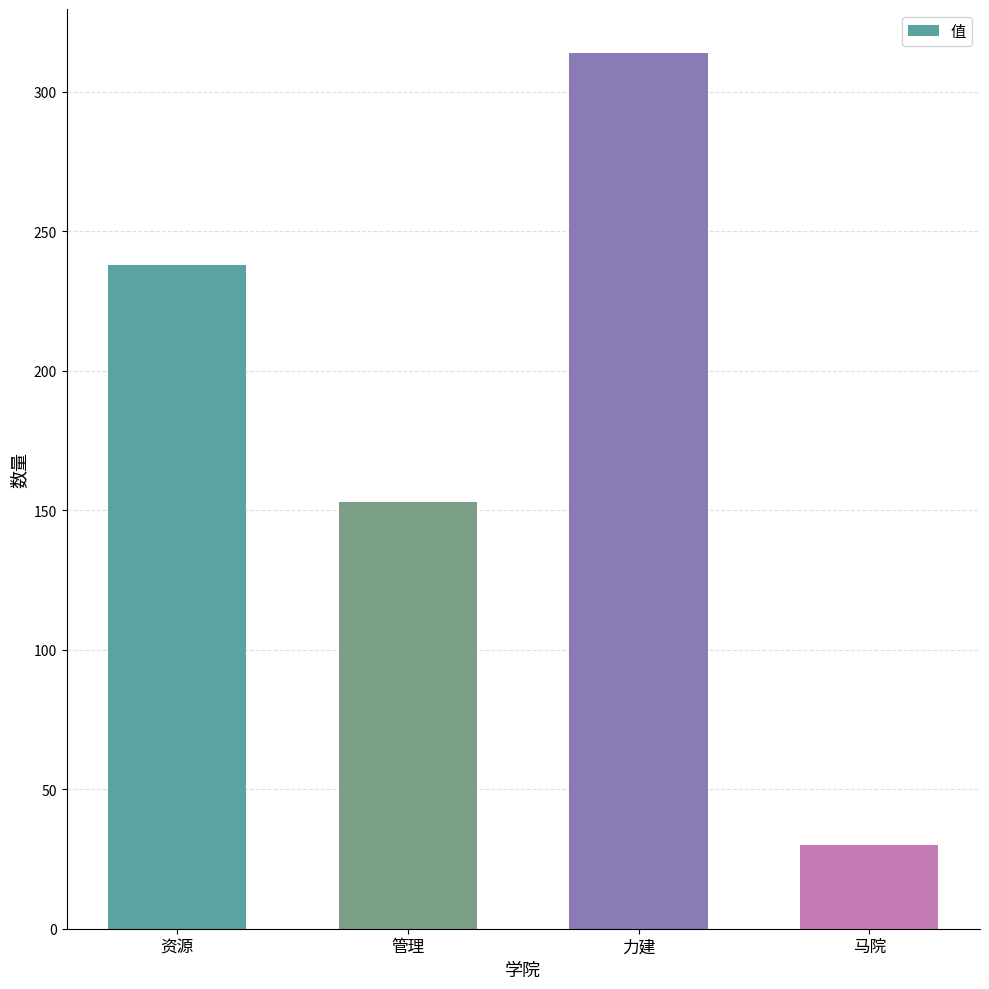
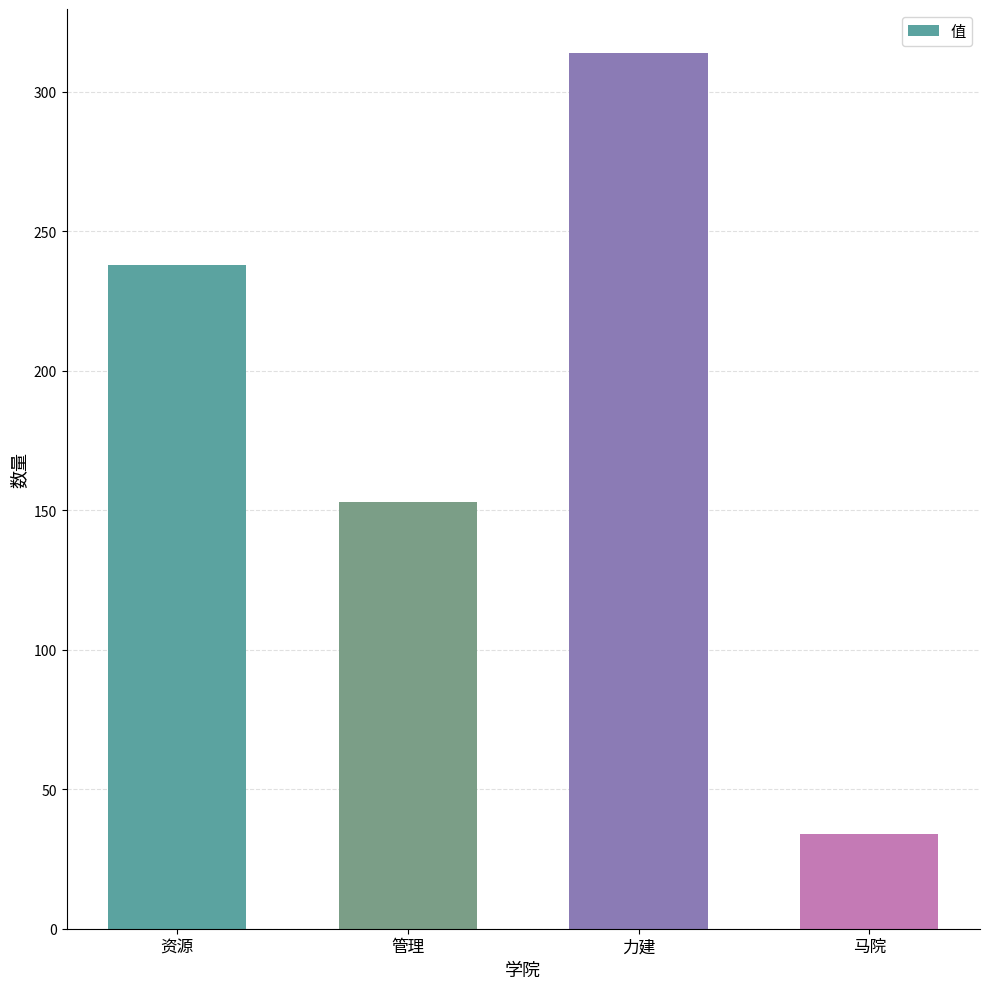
  {
    "资源": 238,
    "管理": 153,
    "力建": 314,
-   "马院": 30
+   "马院": 34
  }
